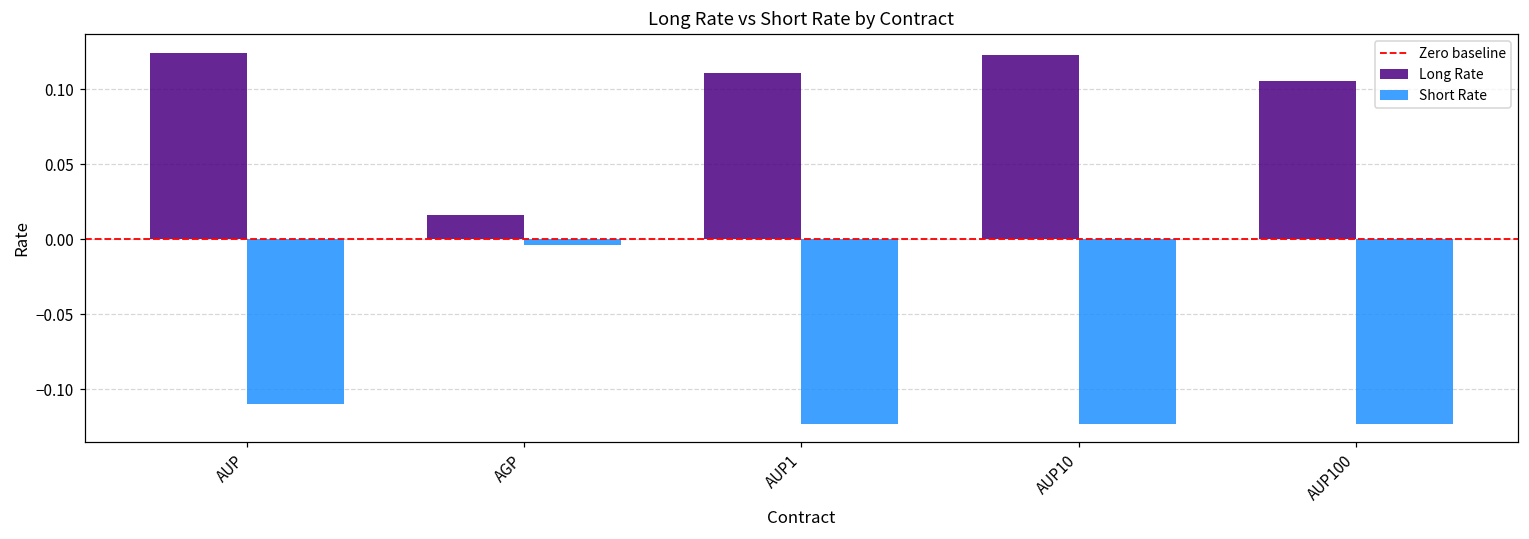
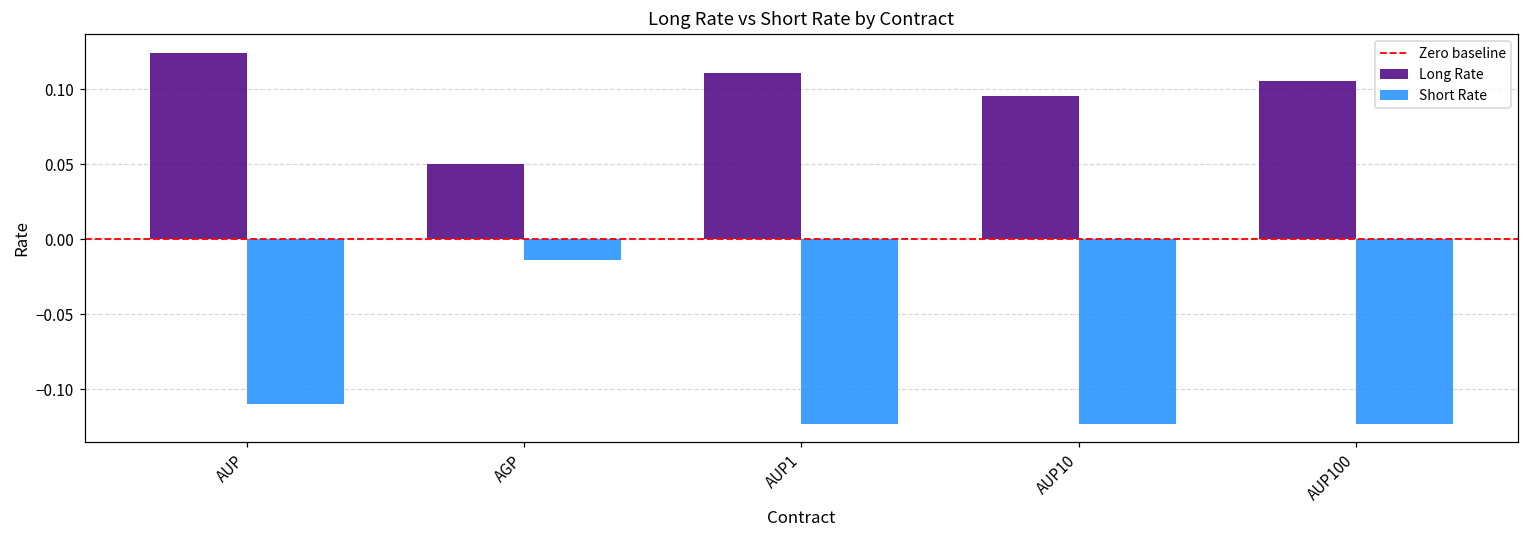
  {
    "Long Rate": {
      "AUP": 0.124,
-     "AGP": 0.016,
+     "AGP": 0.050,
      "AUP1": 0.111,
-     "AUP10": 0.123,
+     "AUP10": 0.096,
      "AUP100": 0.105
    },
    "Short Rate": {
      "AUP": -0.110,
-     "AGP": -0.004,
+     "AGP": -0.014,
      "AUP1": -0.123,
      "AUP10": -0.123,
      "AUP100": -0.123
    }
  }
